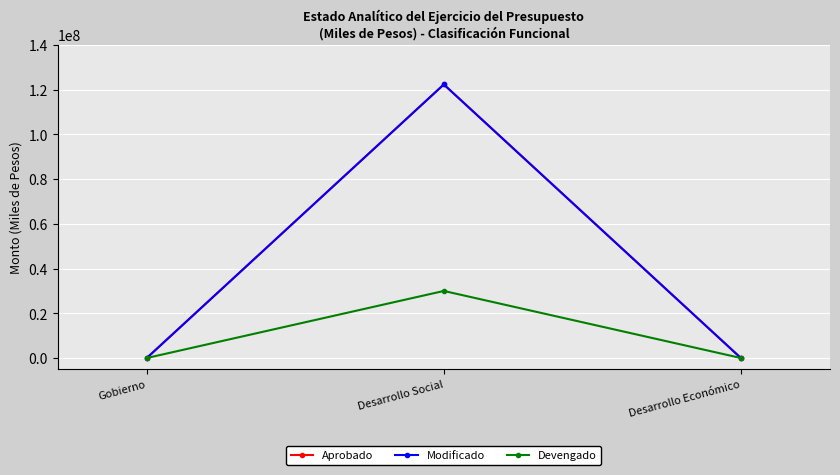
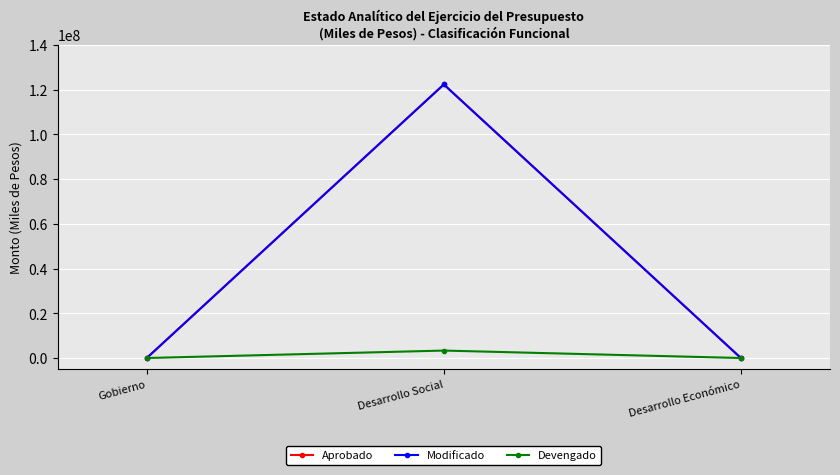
  {
    "Modificado": {
      "Desarrollo Social": 122000000
    },
    "Devengado": {
-     "Desarrollo Social": 30000000
+     "Desarrollo Social": 3000000
    }
  }
